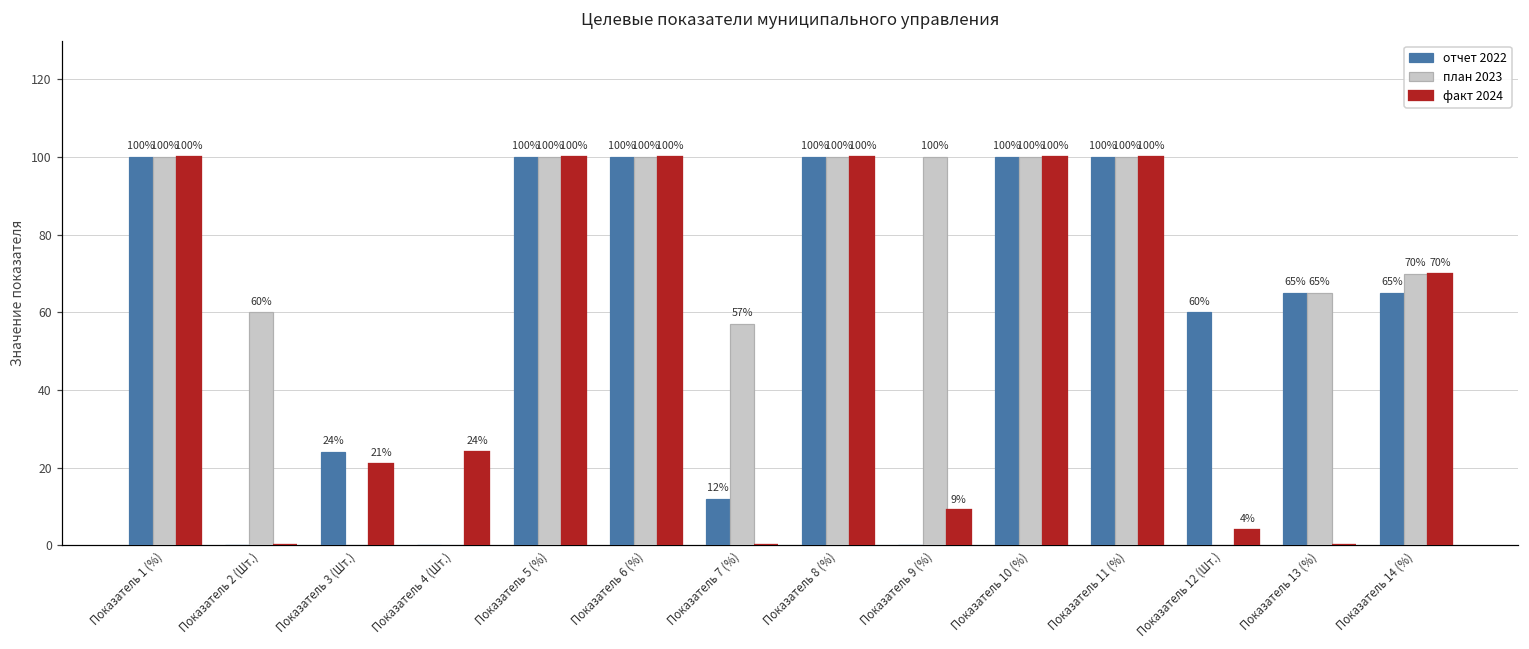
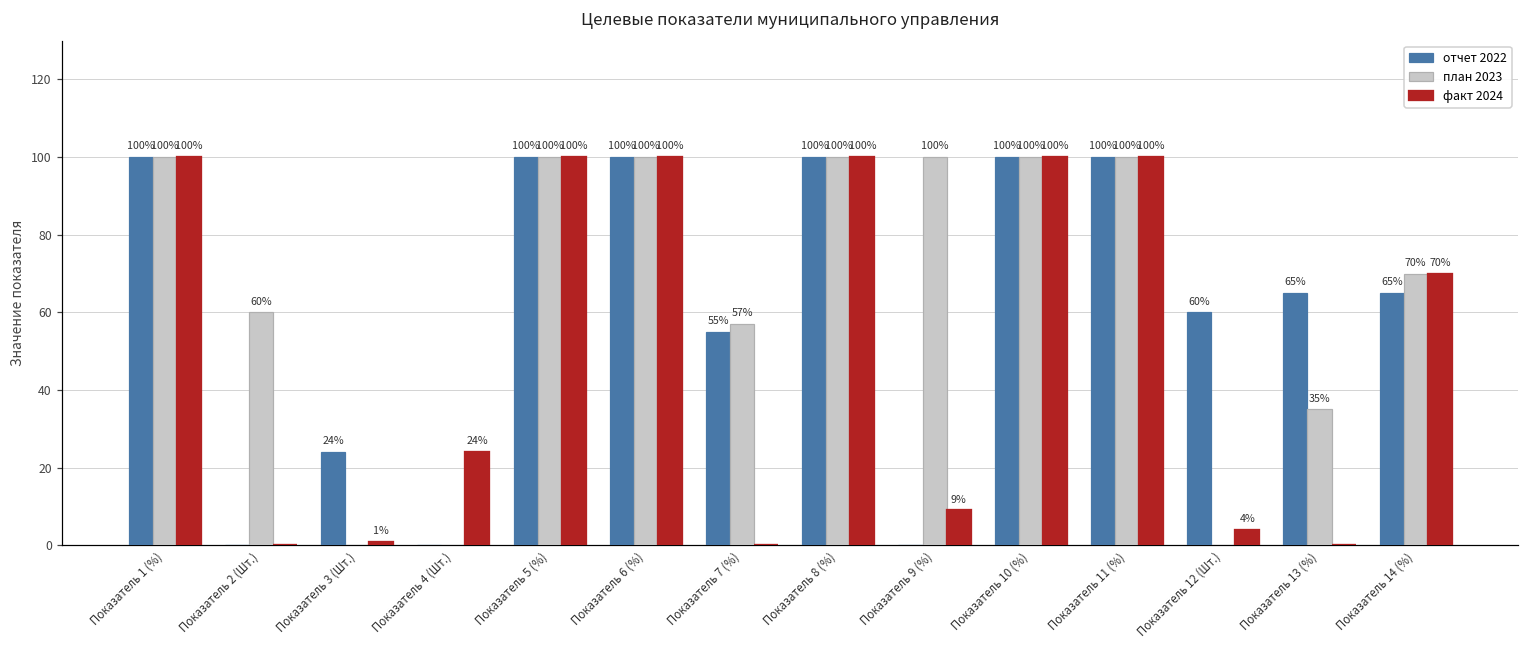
  {
    "отчет 2022": {
      "Показатель 1 (%)": "100%",
      "Показатель 3 (Шт.)": "24%",
      "Показатель 5 (%)": "100%",
      "Показатель 6 (%)": "100%",
-     "Показатель 7 (%)": "12%",
+     "Показатель 7 (%)": "55%",
      "Показатель 8 (%)": "100%",
      "Показатель 10 (%)": "100%",
      "Показатель 11 (%)": "100%",
      "Показатель 12 (Шт.)": "60%",
      "Показатель 13 (%)": "65%",
      "Показатель 14 (%)": "65%"
    },
    "план 2023": {
      "Показатель 1 (%)": "100%",
      "Показатель 2 (Шт.)": "60%",
      "Показатель 5 (%)": "100%",
      "Показатель 6 (%)": "100%",
      "Показатель 7 (%)": "57%",
      "Показатель 8 (%)": "100%",
      "Показатель 9 (%)": "100%",
      "Показатель 10 (%)": "100%",
      "Показатель 11 (%)": "100%",
-     "Показатель 13 (%)": "65%",
+     "Показатель 13 (%)": "35%",
      "Показатель 14 (%)": "70%"
    },
    "факт 2024": {
      "Показатель 1 (%)": "100%",
-     "Показатель 3 (Шт.)": "21%",
+     "Показатель 3 (Шт.)": "1%",
      "Показатель 4 (Шт.)": "24%",
      "Показатель 5 (%)": "100%",
      "Показатель 6 (%)": "100%",
      "Показатель 8 (%)": "100%",
      "Показатель 9 (%)": "9%",
      "Показатель 10 (%)": "100%",
      "Показатель 11 (%)": "100%",
      "Показатель 12 (Шт.)": "4%",
      "Показатель 14 (%)": "70%"
    }
  }
